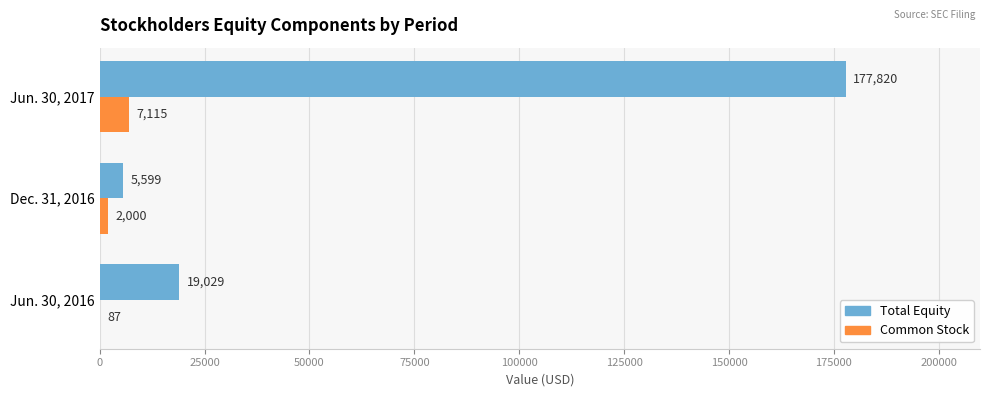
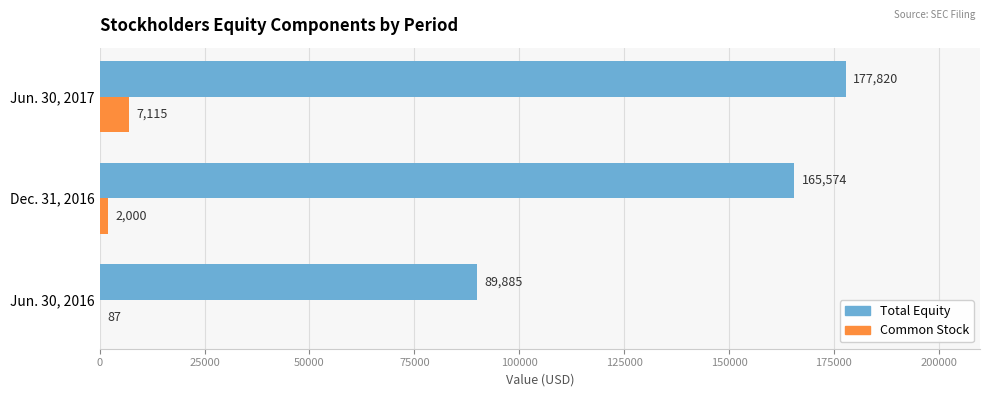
  {
    "Total Equity": {
      "Jun. 30, 2017": "177,820",
-     "Dec. 31, 2016": "5,599",
-     "Jun. 30, 2016": "19,029"
+     "Dec. 31, 2016": "165,574",
+     "Jun. 30, 2016": "89,885"
    },
    "Common Stock": {
      "Jun. 30, 2017": "7,115",
      "Dec. 31, 2016": "2,000",
      "Jun. 30, 2016": "87"
    }
  }
